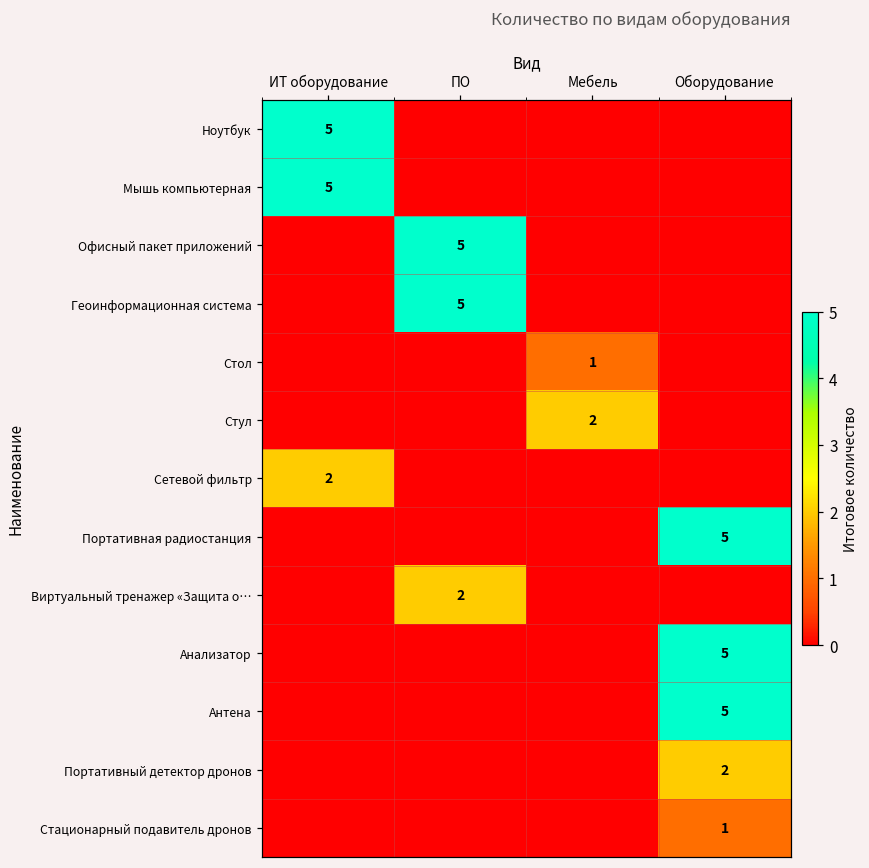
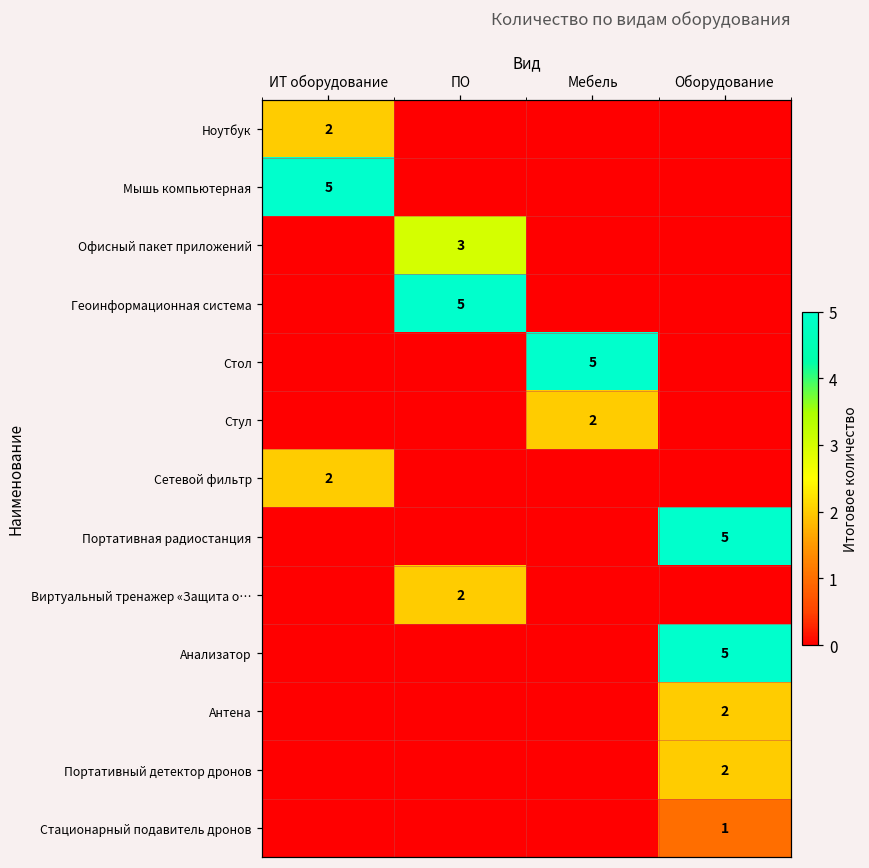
  {
    "Ноутбук": {
-     "ИТ оборудование": 5
+     "ИТ оборудование": 2
    },
    "Мышь компьютерная": {
      "ИТ оборудование": 5
    },
    "Офисный пакет приложений": {
-     "ПО": 5
+     "ПО": 3
    },
    "Геоинформационная система": {
      "ПО": 5
    },
    "Стол": {
-     "Мебель": 1
+     "Мебель": 5
    },
    "Стул": {
      "Мебель": 2
    },
    "Сетевой фильтр": {
      "ИТ оборудование": 2
    },
    "Портативная радиостанция": {
      "Оборудование": 5
    },
    "Виртуальный тренажер «Защита о…": {
      "ПО": 2
    },
    "Анализатор": {
      "Оборудование": 5
    },
    "Антена": {
-     "Оборудование": 5
+     "Оборудование": 2
    },
    "Портативный детектор дронов": {
      "Оборудование": 2
    },
    "Стационарный подавитель дронов": {
      "Оборудование": 1
    }
  }
